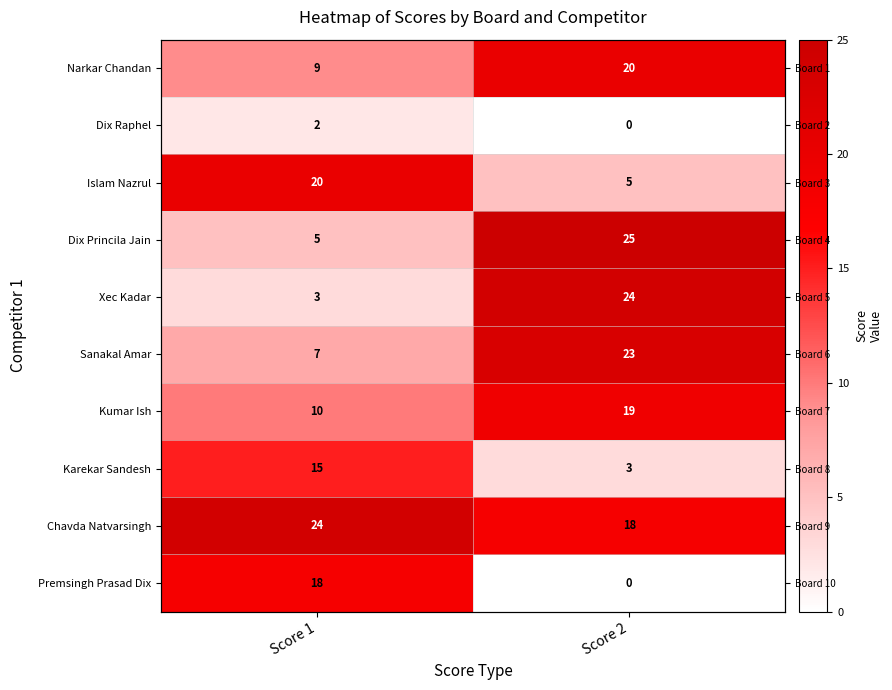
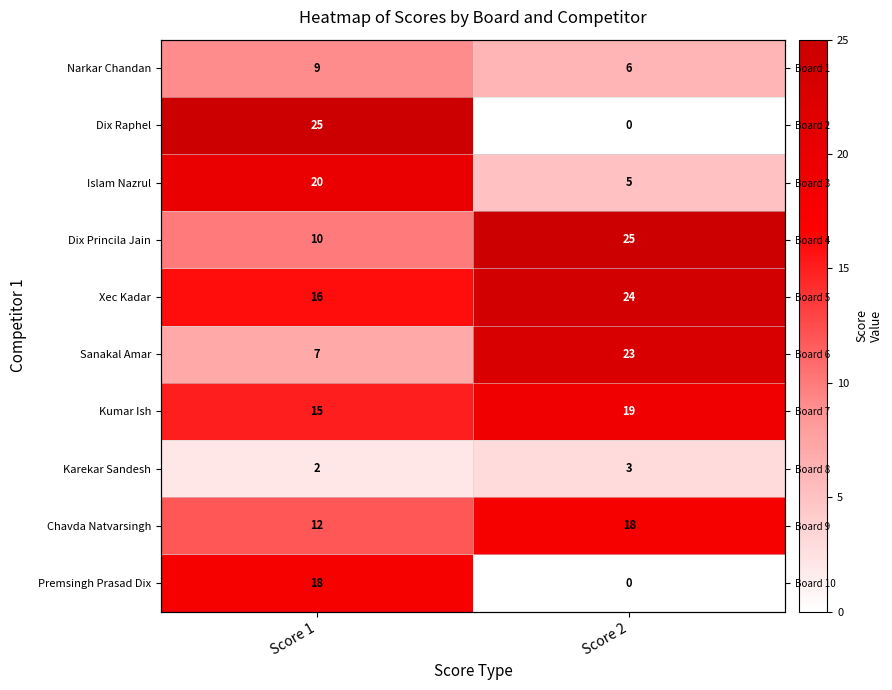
  {
    "Narkar Chandan": {
      "Score 1": 9,
-     "Score 2": 20
+     "Score 2": 6
    },
    "Dix Raphel": {
-     "Score 1": 2,
+     "Score 1": 25,
      "Score 2": 0
    },
    "Islam Nazrul": {
      "Score 1": 20,
      "Score 2": 5
    },
    "Dix Princila Jain": {
-     "Score 1": 5,
+     "Score 1": 10,
      "Score 2": 25
    },
    "Xec Kadar": {
-     "Score 1": 3,
+     "Score 1": 16,
      "Score 2": 24
    },
    "Sanakal Amar": {
      "Score 1": 7,
      "Score 2": 23
    },
    "Kumar Ish": {
-     "Score 1": 10,
+     "Score 1": 15,
      "Score 2": 19
    },
    "Karekar Sandesh": {
-     "Score 1": 15,
+     "Score 1": 2,
      "Score 2": 3
    },
    "Chavda Natvarsingh": {
-     "Score 1": 24,
+     "Score 1": 12,
      "Score 2": 18
    },
    "Premsingh Prasad Dix": {
      "Score 1": 18,
      "Score 2": 0
    }
  }
